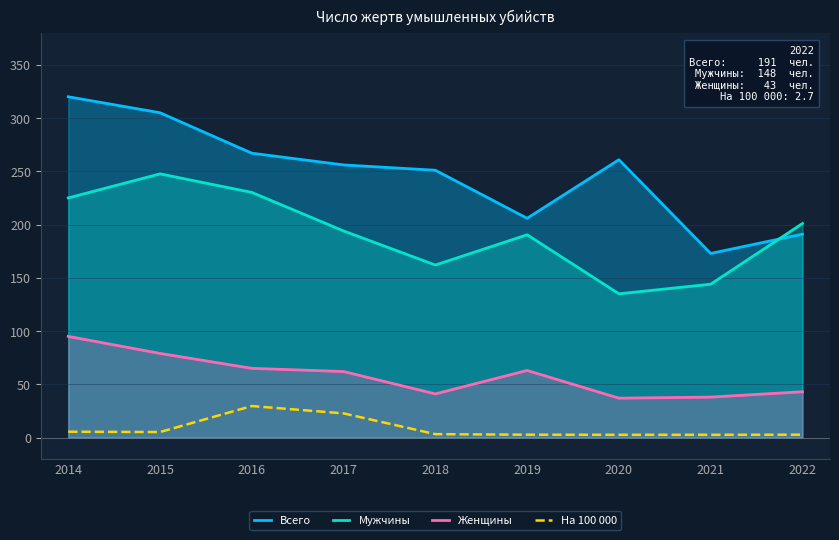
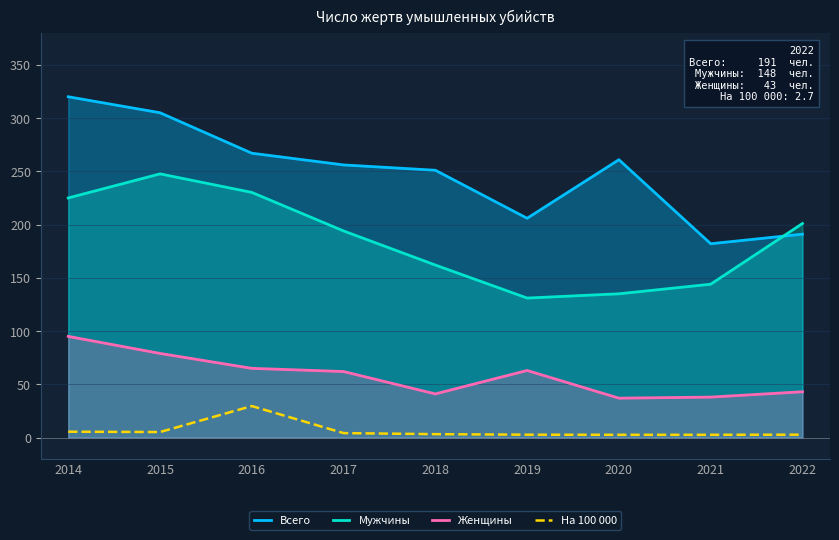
  {
    "Всего": {
      "2014": 320,
      "2015": 305,
      "2016": 267,
      "2017": 256,
      "2018": 251,
      "2019": 206,
      "2020": 261,
-     "2021": 173,
+     "2021": 182,
      "2022": 191
    },
    "Мужчины": {
      "2014": 225,
      "2015": 248,
      "2016": 230,
      "2017": 194,
      "2018": 162,
-     "2019": 190,
+     "2019": 131,
      "2020": 135,
      "2021": 144,
      "2022": 201
    },
    "Женщины": {
      "2014": 95,
      "2015": 79,
      "2016": 65,
      "2017": 62,
      "2018": 41,
      "2019": 63,
      "2020": 37,
      "2021": 38,
      "2022": 43
    },
    "На 100 000": {
      "2014": 6,
      "2015": 5,
      "2016": 30,
-     "2017": 23,
+     "2017": 4,
      "2018": 3,
      "2019": 3,
      "2020": 3,
      "2021": 3,
      "2022": 3
    }
  }
